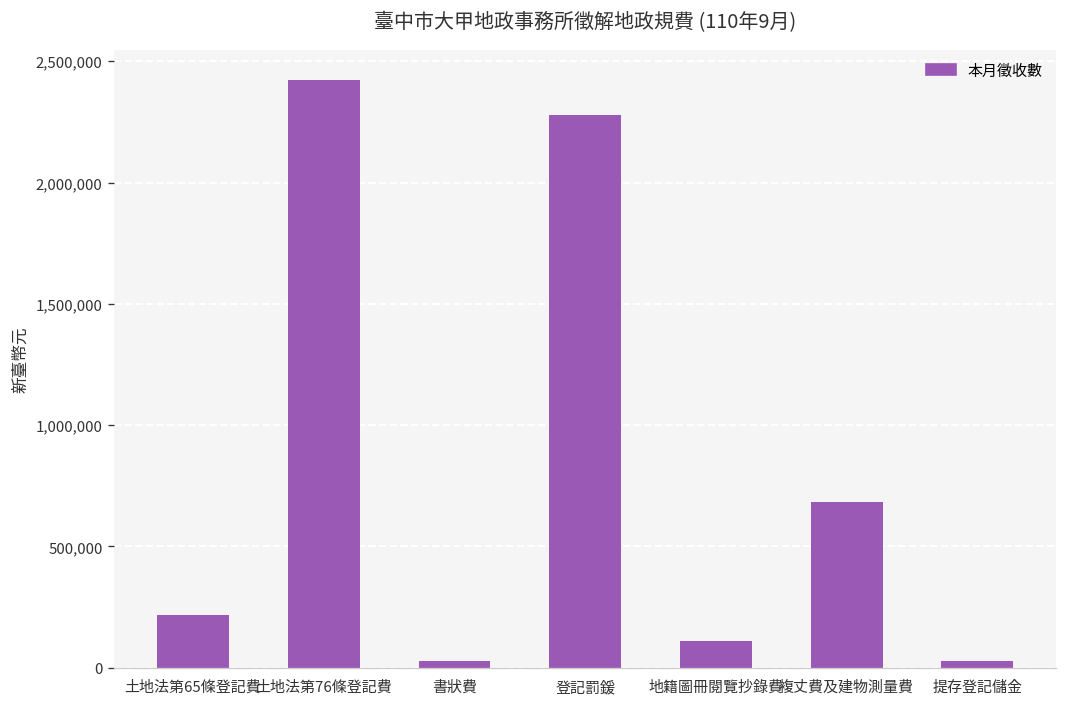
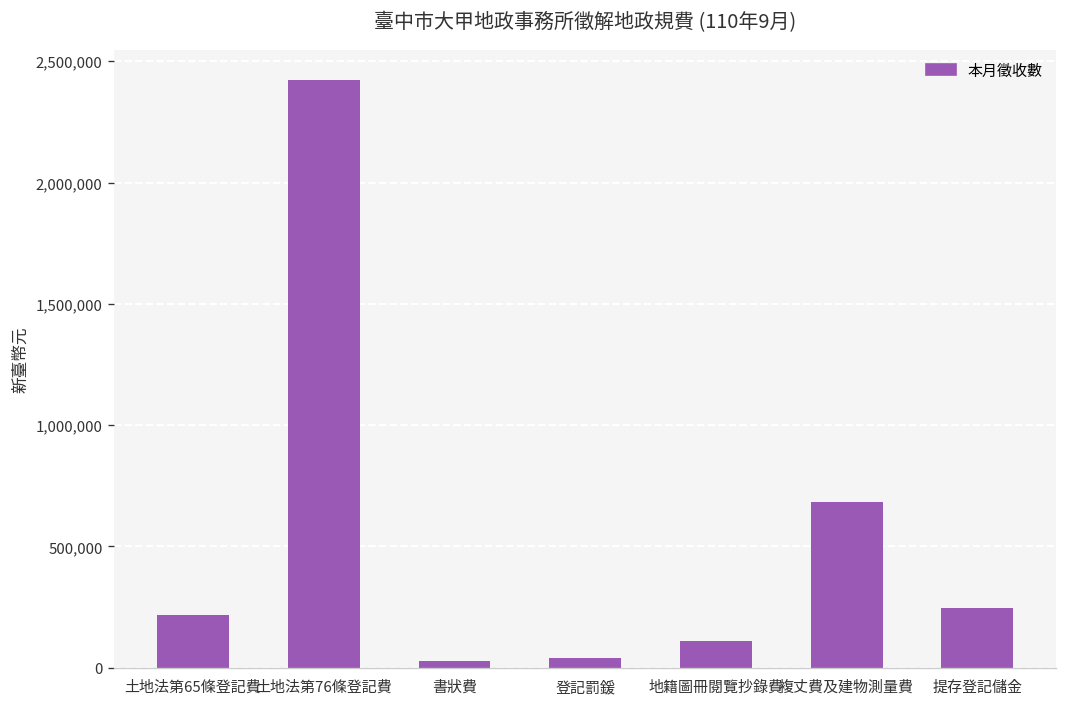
  {
    "土地法第65條登記費": "220,000",
    "土地法第76條登記費": "2,420,000",
    "書狀費": "30,000",
-   "登記罰鍰": "2,280,000",
+   "登記罰鍰": "40,000",
    "地籍圖冊閱覽抄錄費": "110,000",
    "複丈費及建物測量費": "680,000",
-   "提存登記儲金": "30,000"
+   "提存登記儲金": "250,000"
  }
